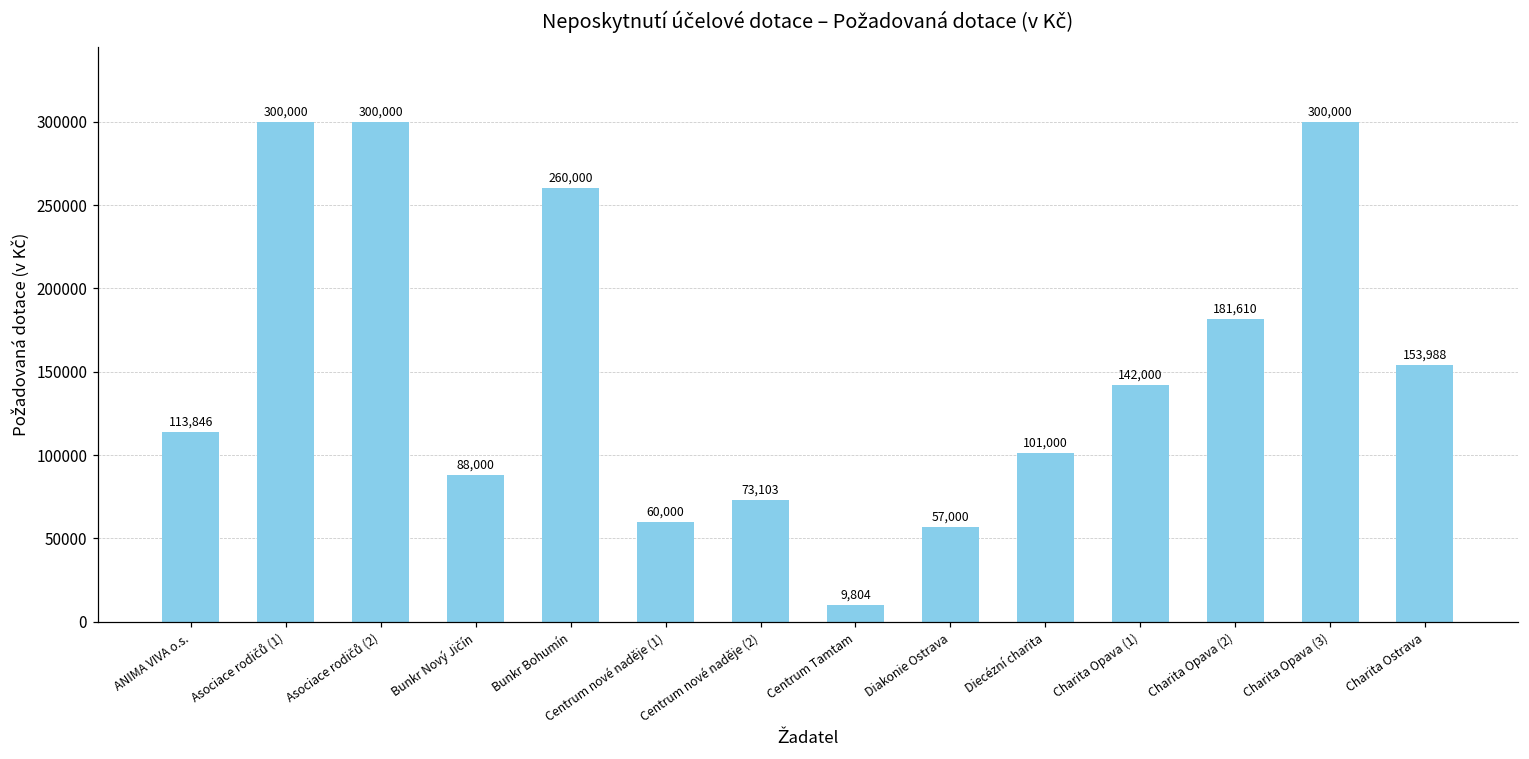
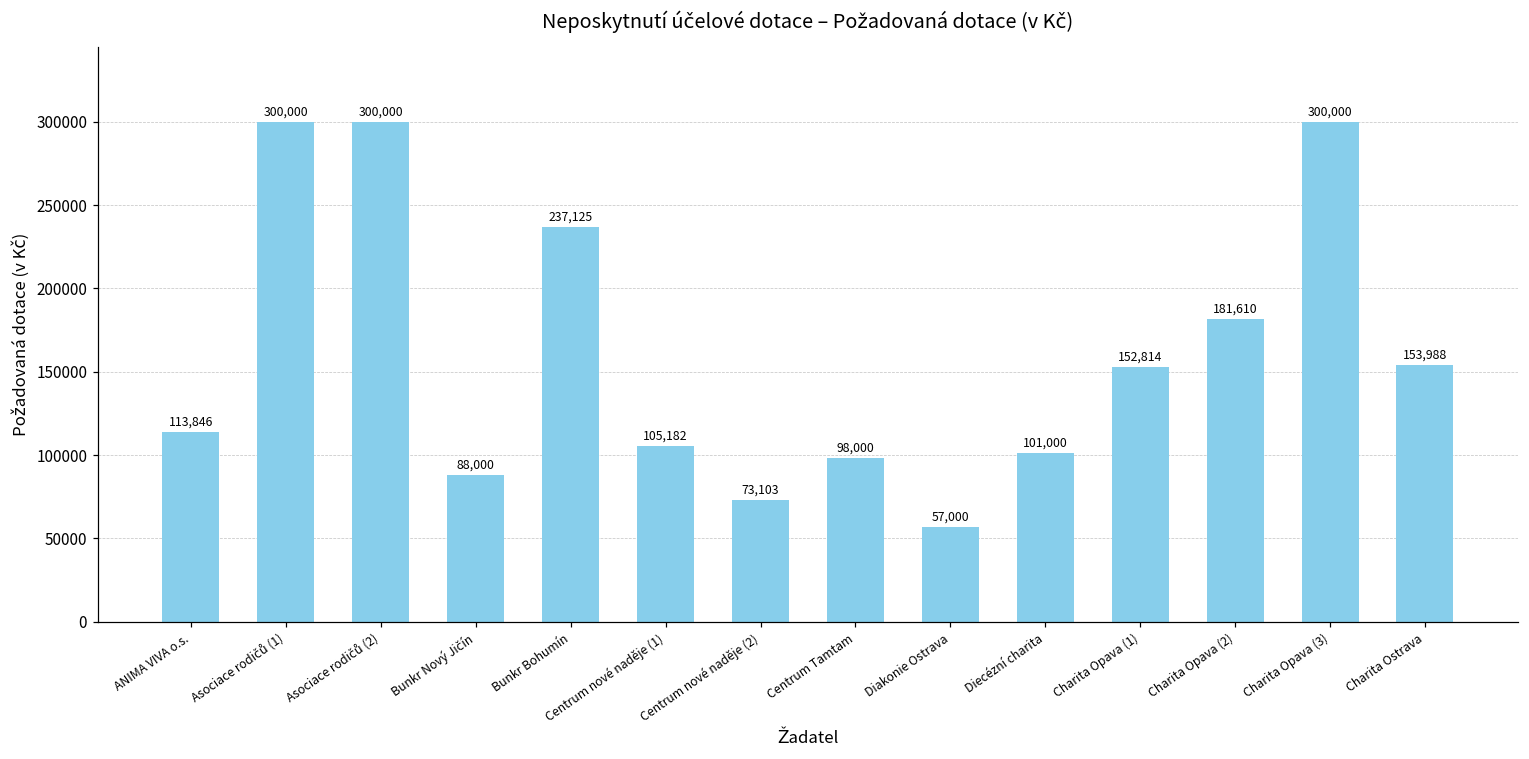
  {
    "ANIMA VIVA o.s.": "113,846",
    "Asociace rodičů (1)": "300,000",
    "Asociace rodičů (2)": "300,000",
    "Bunkr Nový Jičín": "88,000",
-   "Bunkr Bohumín": "260,000",
-   "Centrum nové naděje (1)": "60,000",
+   "Bunkr Bohumín": "237,125",
+   "Centrum nové naděje (1)": "105,182",
    "Centrum nové naděje (2)": "73,103",
-   "Centrum Tamtam": "9,804",
+   "Centrum Tamtam": "98,000",
    "Diakonie Ostrava": "57,000",
    "Diecézní charita": "101,000",
-   "Charita Opava (1)": "142,000",
+   "Charita Opava (1)": "152,814",
    "Charita Opava (2)": "181,610",
    "Charita Opava (3)": "300,000",
    "Charita Ostrava": "153,988"
  }
